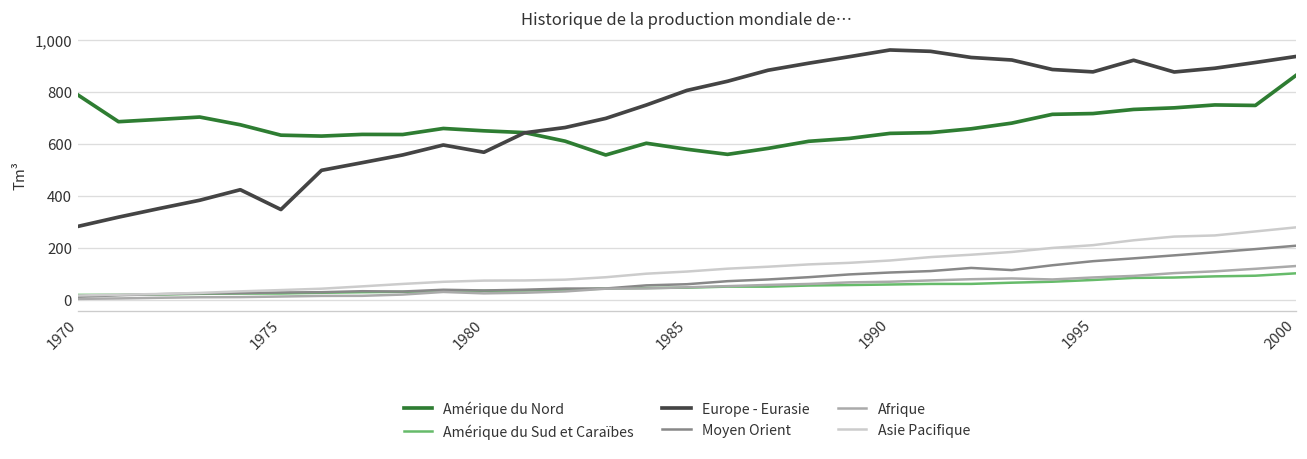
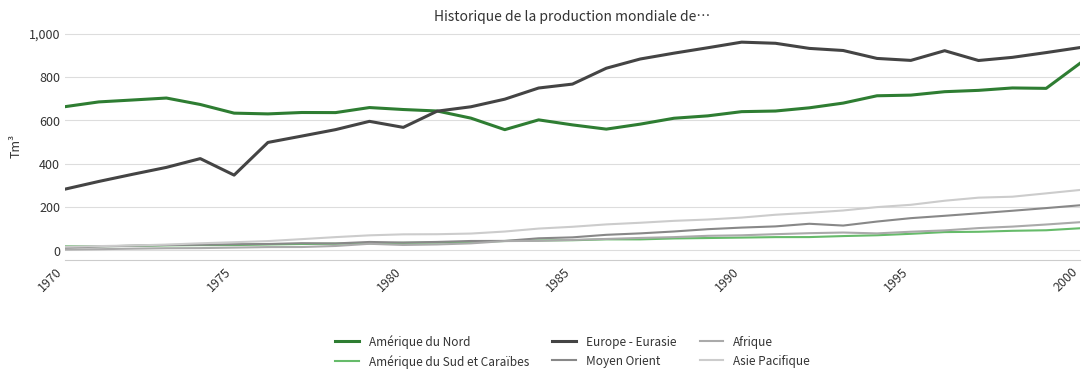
  {
    "Amérique du Nord": {
-     "1970": 790,
+     "1970": 660,
      "1975": 630,
      "1980": 650,
      "1985": 580,
      "1990": 640,
      "1995": 720,
      "2000": 860
    },
    "Amérique du Sud et Caraïbes": {
      "2000": 100
    },
    "Europe - Eurasie": {
      "1970": 280,
      "1975": 350,
      "1980": 570,
-     "1985": 810,
+     "1985": 770,
      "1990": 960,
      "1995": 880,
      "2000": 940
    }
  }
